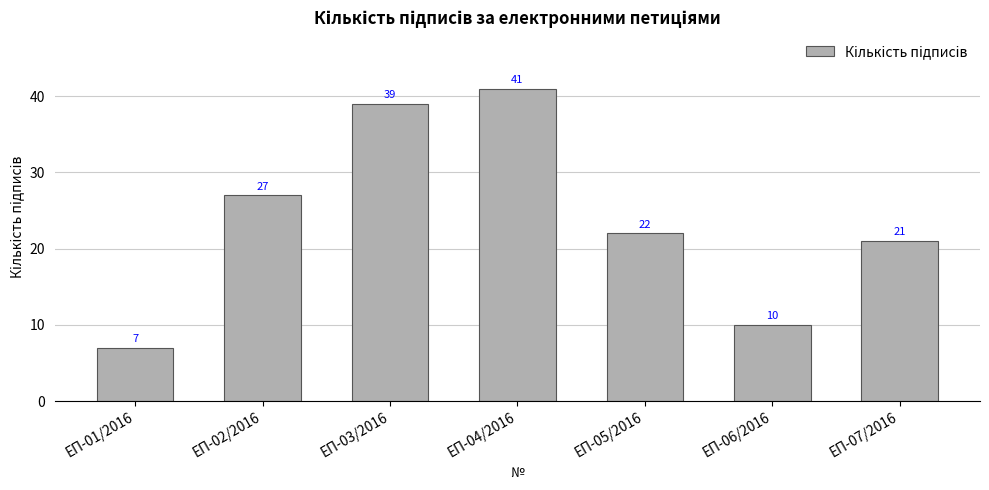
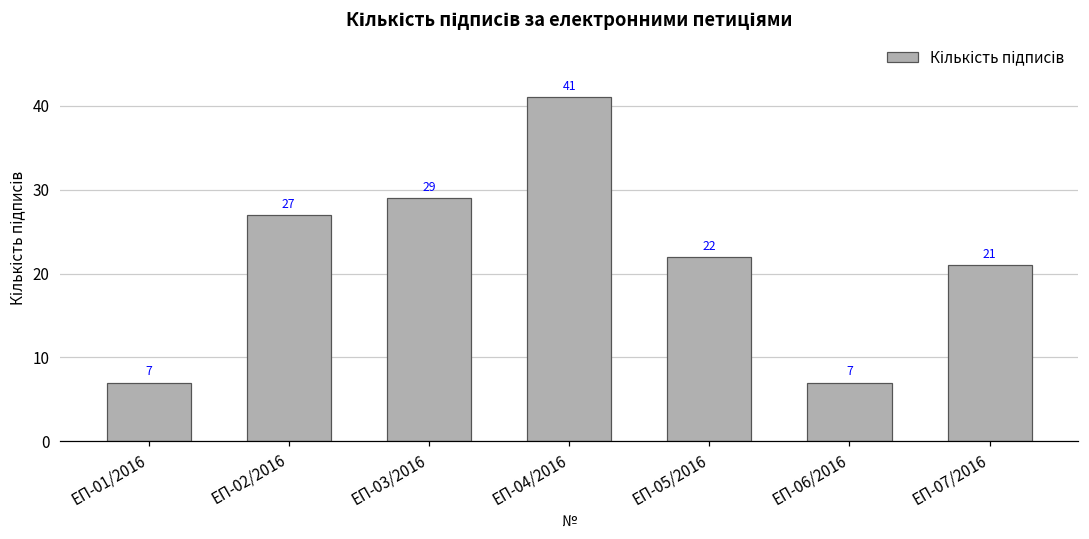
  {
    "ЕП-01/2016": 7,
    "ЕП-02/2016": 27,
-   "ЕП-03/2016": 39,
+   "ЕП-03/2016": 29,
    "ЕП-04/2016": 41,
    "ЕП-05/2016": 22,
-   "ЕП-06/2016": 10,
+   "ЕП-06/2016": 7,
    "ЕП-07/2016": 21
  }
